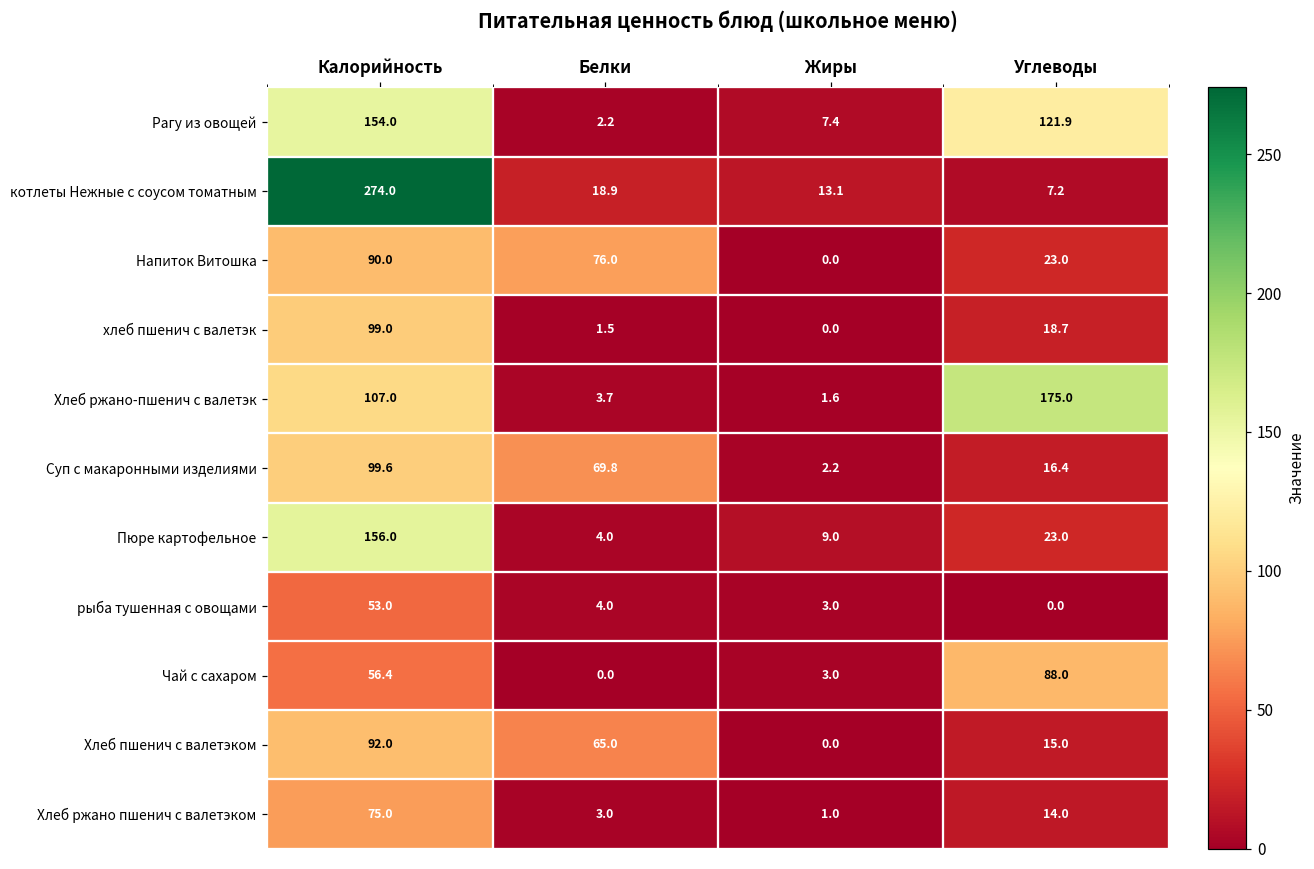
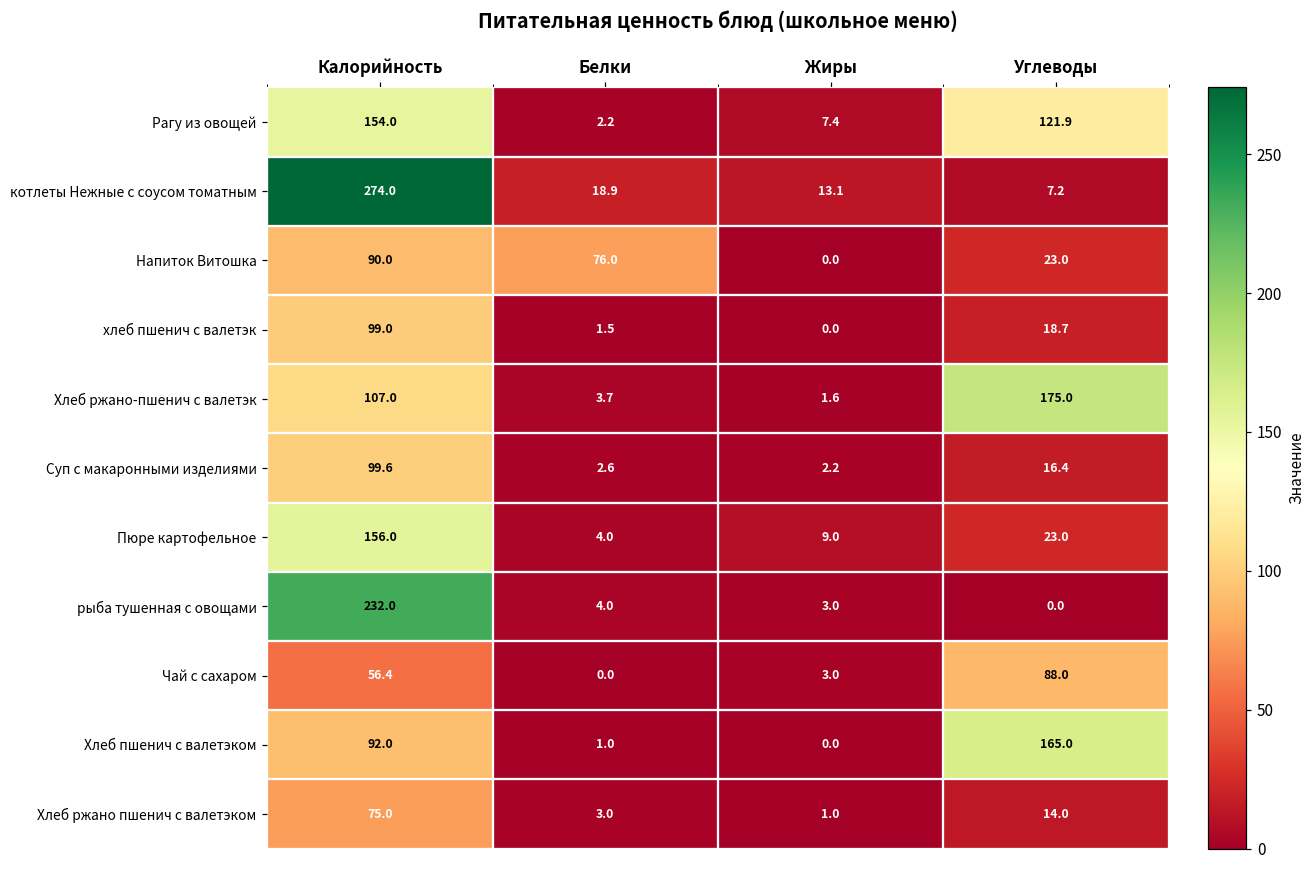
  {
    "Рагу из овощей": {
      "Калорийность": 154.0,
      "Белки": 2.2,
      "Жиры": 7.4,
      "Углеводы": 121.9
    },
    "котлеты Нежные с соусом томатным": {
      "Калорийность": 274.0,
      "Белки": 18.9,
      "Жиры": 13.1,
      "Углеводы": 7.2
    },
    "Напиток Витошка": {
      "Калорийность": 90.0,
      "Белки": 76.0,
      "Жиры": 0.0,
      "Углеводы": 23.0
    },
    "хлеб пшенич с валетэк": {
      "Калорийность": 99.0,
      "Белки": 1.5,
      "Жиры": 0.0,
      "Углеводы": 18.7
    },
    "Хлеб ржано-пшенич с валетэк": {
      "Калорийность": 107.0,
      "Белки": 3.7,
      "Жиры": 1.6,
      "Углеводы": 175.0
    },
    "Суп с макаронными изделиями": {
      "Калорийность": 99.6,
-     "Белки": 69.8,
+     "Белки": 2.6,
      "Жиры": 2.2,
      "Углеводы": 16.4
    },
    "Пюре картофельное": {
      "Калорийность": 156.0,
      "Белки": 4.0,
      "Жиры": 9.0,
      "Углеводы": 23.0
    },
    "рыба тушенная с овощами": {
-     "Калорийность": 53.0,
+     "Калорийность": 232.0,
      "Белки": 4.0,
      "Жиры": 3.0,
      "Углеводы": 0.0
    },
    "Чай с сахаром": {
      "Калорийность": 56.4,
      "Белки": 0.0,
      "Жиры": 3.0,
      "Углеводы": 88.0
    },
    "Хлеб пшенич с валетэком": {
      "Калорийность": 92.0,
-     "Белки": 65.0,
+     "Белки": 1.0,
      "Жиры": 0.0,
-     "Углеводы": 15.0
+     "Углеводы": 165.0
    },
    "Хлеб ржано пшенич с валетэком": {
      "Калорийность": 75.0,
      "Белки": 3.0,
      "Жиры": 1.0,
      "Углеводы": 14.0
    }
  }
